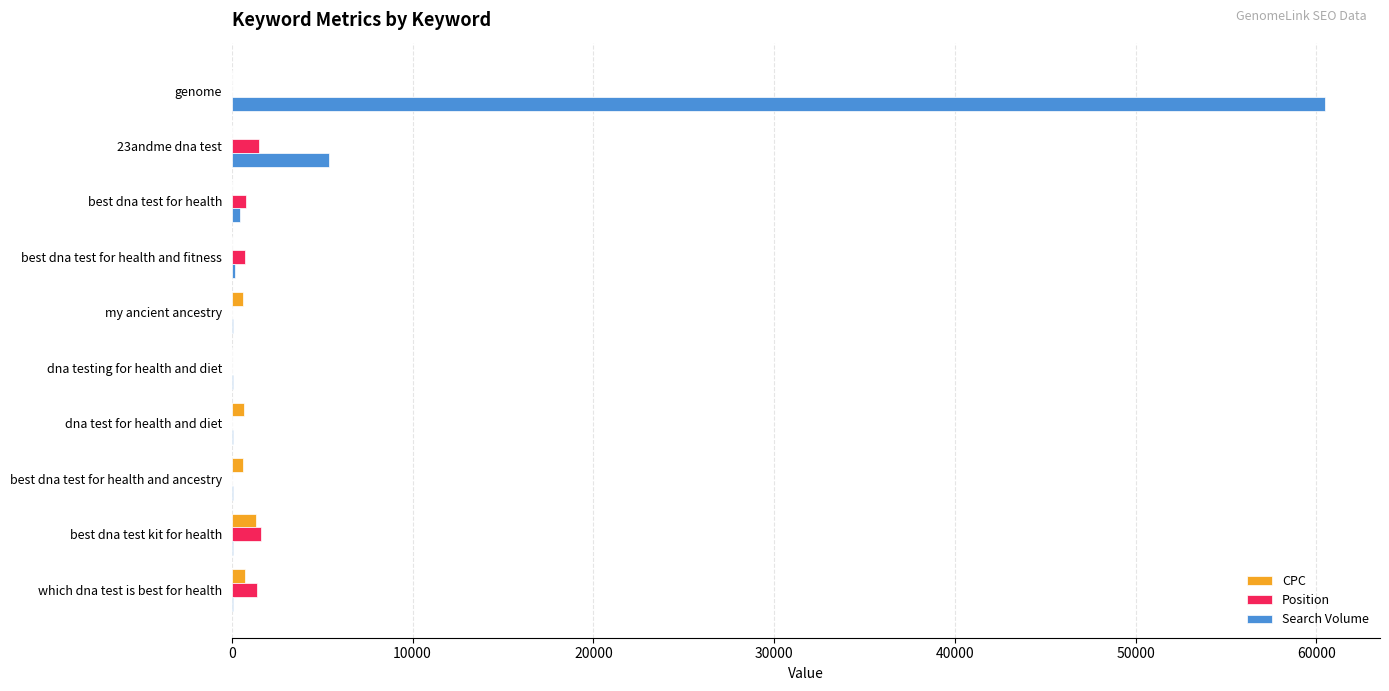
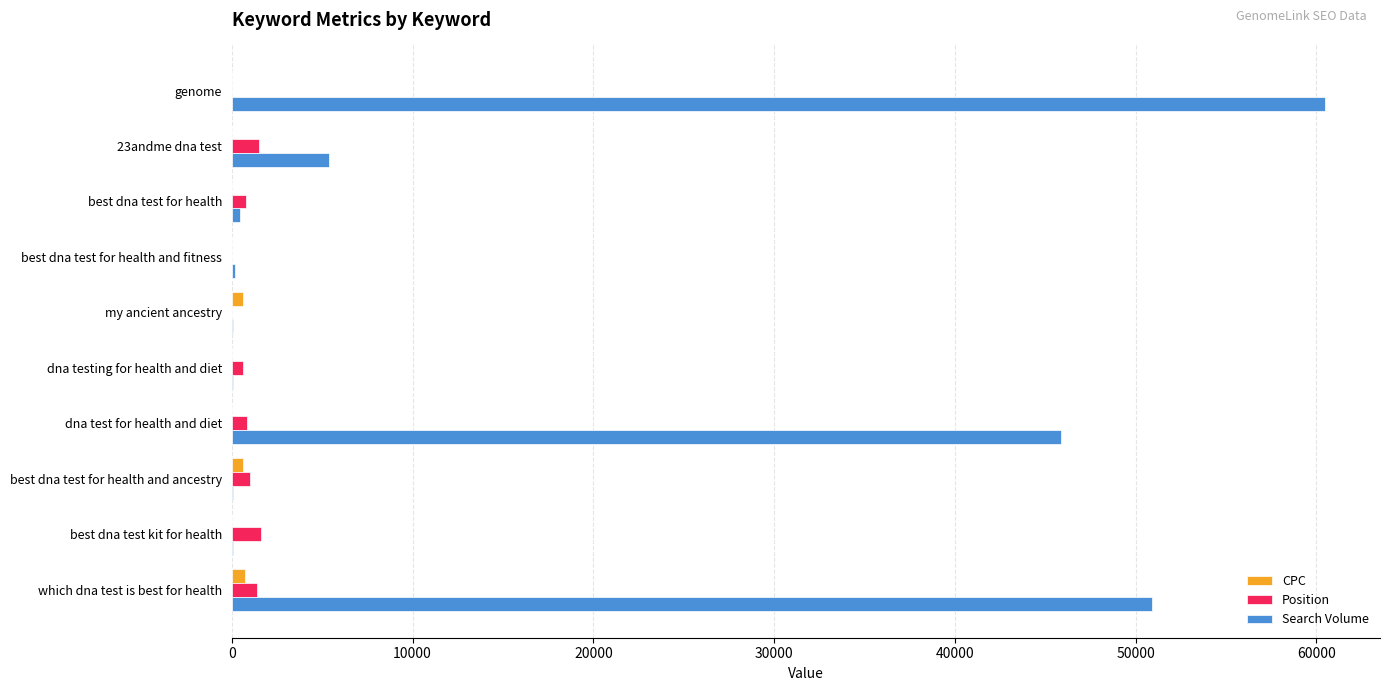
  {
    "CPC": {
      "my ancient ancestry": 600,
-     "dna test for health and diet": 700,
+     "dna test for health and diet": 0,
      "best dna test for health and ancestry": 600,
-     "best dna test kit for health": 1300,
+     "best dna test kit for health": 0,
      "which dna test is best for health": 700
    },
    "Position": {
      "genome": 0,
      "23andme dna test": 1500,
      "best dna test for health": 800,
-     "best dna test for health and fitness": 700,
-     "dna testing for health and diet": 0,
-     "dna test for health and diet": 0,
-     "best dna test for health and ancestry": 0,
+     "best dna test for health and fitness": 0,
+     "dna testing for health and diet": 600,
+     "dna test for health and diet": 800,
+     "best dna test for health and ancestry": 1000,
      "best dna test kit for health": 1600,
      "which dna test is best for health": 1400
    },
    "Search Volume": {
      "genome": 60500,
      "23andme dna test": 5400,
      "best dna test for health": 400,
      "best dna test for health and fitness": 200,
-     "dna test for health and diet": 100,
-     "which dna test is best for health": 0
+     "dna test for health and diet": 45900,
+     "which dna test is best for health": 50900
    }
  }
